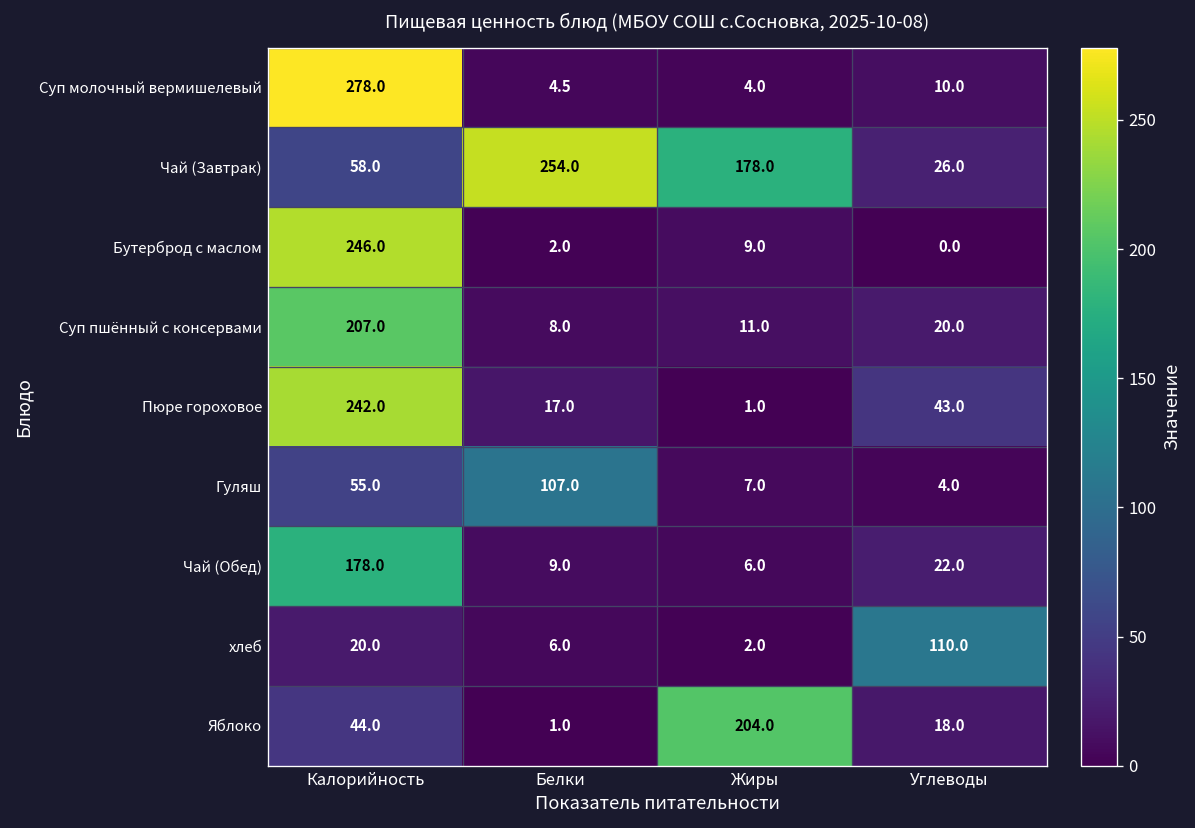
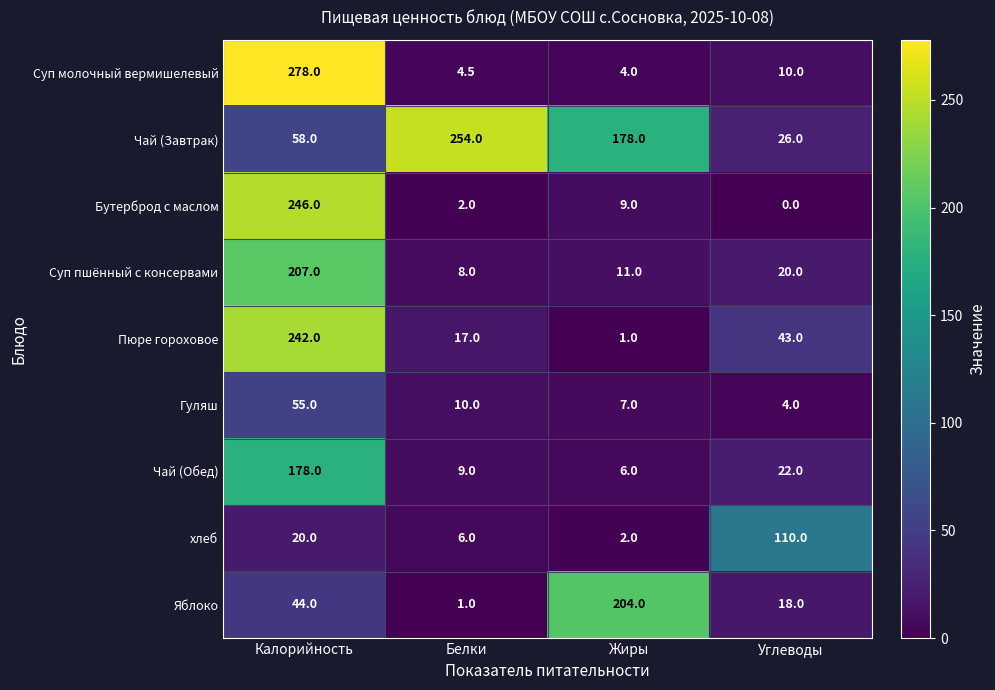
  {
    "Суп молочный вермишелевый": {
      "Калорийность": 278.0,
      "Белки": 4.5,
      "Жиры": 4.0,
      "Углеводы": 10.0
    },
    "Чай (Завтрак)": {
      "Калорийность": 58.0,
      "Белки": 254.0,
      "Жиры": 178.0,
      "Углеводы": 26.0
    },
    "Бутерброд с маслом": {
      "Калорийность": 246.0,
      "Белки": 2.0,
      "Жиры": 9.0,
      "Углеводы": 0.0
    },
    "Суп пшённый с консервами": {
      "Калорийность": 207.0,
      "Белки": 8.0,
      "Жиры": 11.0,
      "Углеводы": 20.0
    },
    "Пюре гороховое": {
      "Калорийность": 242.0,
      "Белки": 17.0,
      "Жиры": 1.0,
      "Углеводы": 43.0
    },
    "Гуляш": {
      "Калорийность": 55.0,
-     "Белки": 107.0,
+     "Белки": 10.0,
      "Жиры": 7.0,
      "Углеводы": 4.0
    },
    "Чай (Обед)": {
      "Калорийность": 178.0,
      "Белки": 9.0,
      "Жиры": 6.0,
      "Углеводы": 22.0
    },
    "хлеб": {
      "Калорийность": 20.0,
      "Белки": 6.0,
      "Жиры": 2.0,
      "Углеводы": 110.0
    },
    "Яблоко": {
      "Калорийность": 44.0,
      "Белки": 1.0,
      "Жиры": 204.0,
      "Углеводы": 18.0
    }
  }
